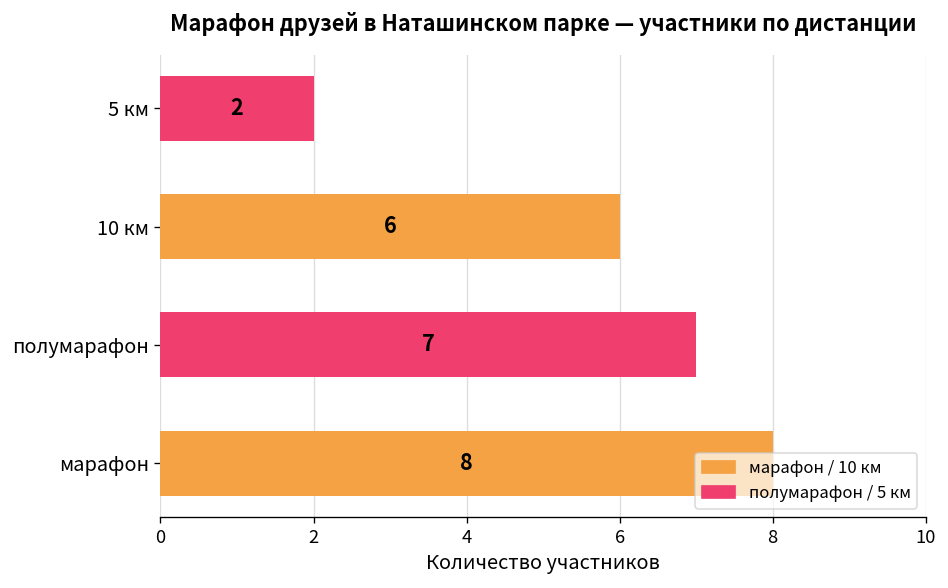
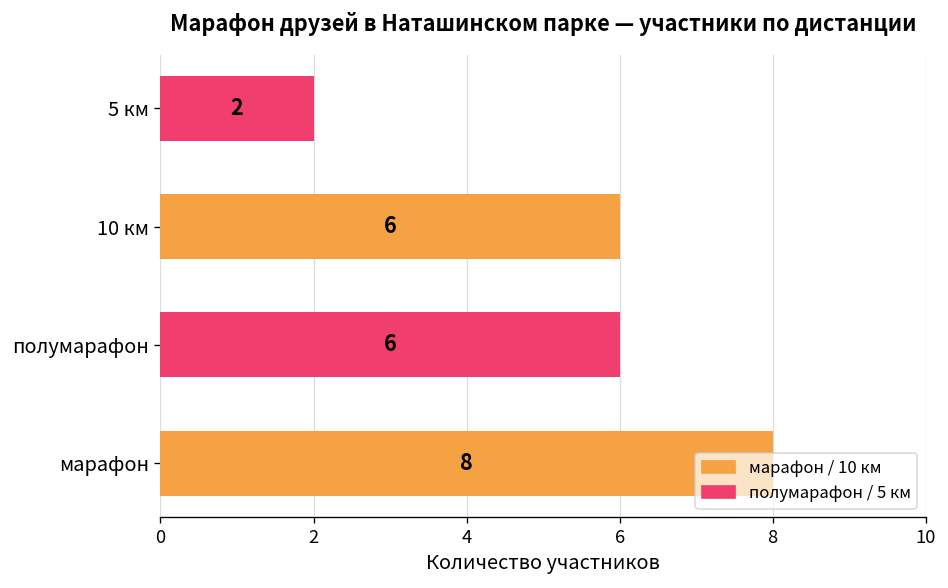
  {
    "5 км": 2,
    "10 км": 6,
-   "полумарафон": 7
+   "полумарафон": 6
  }
